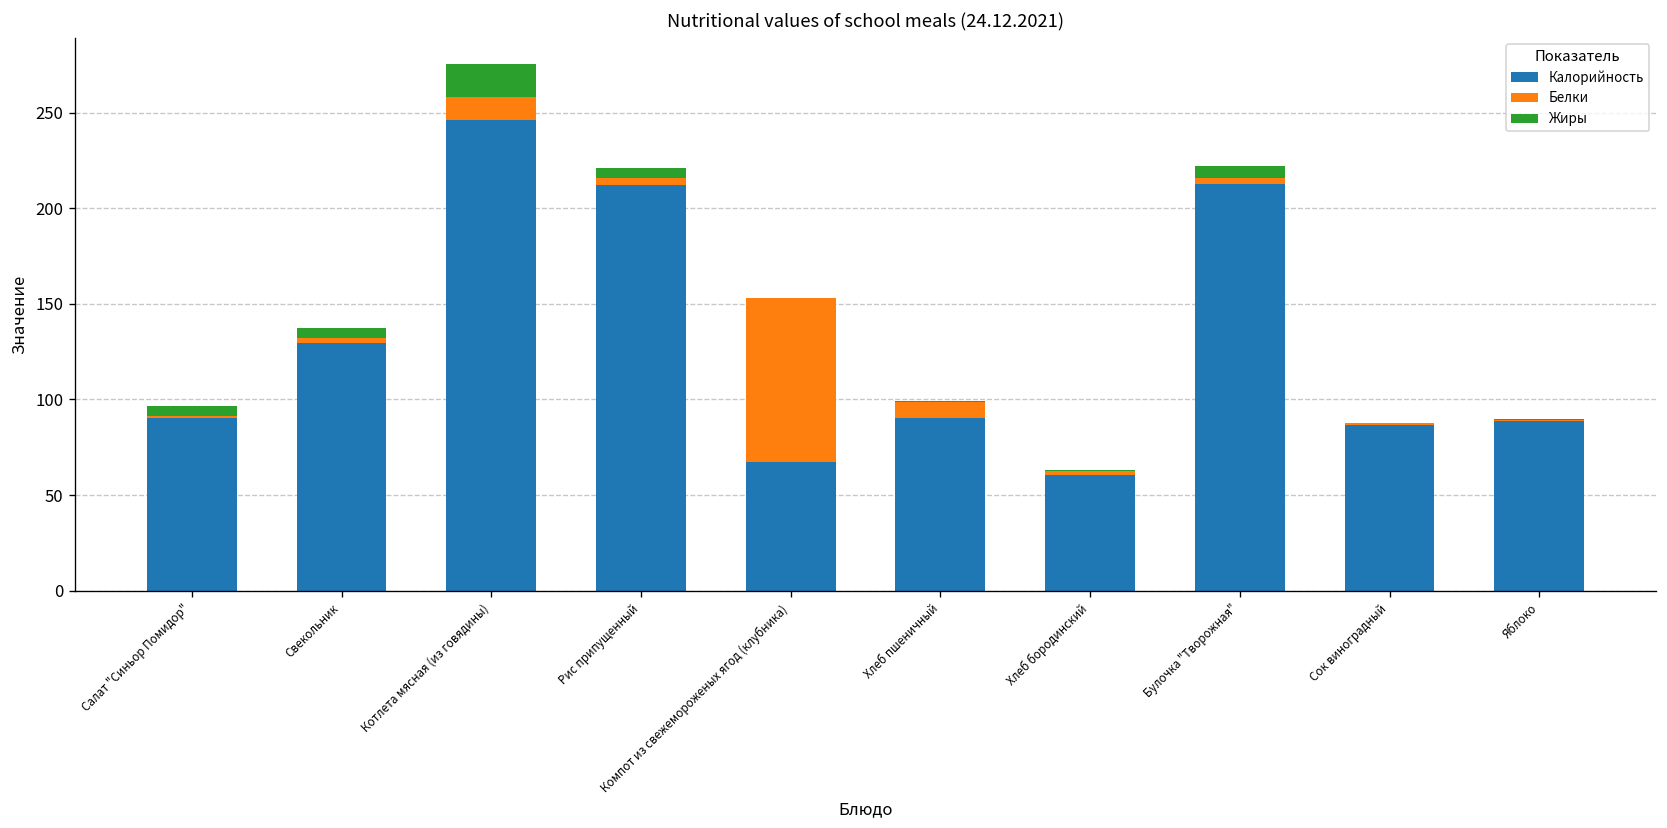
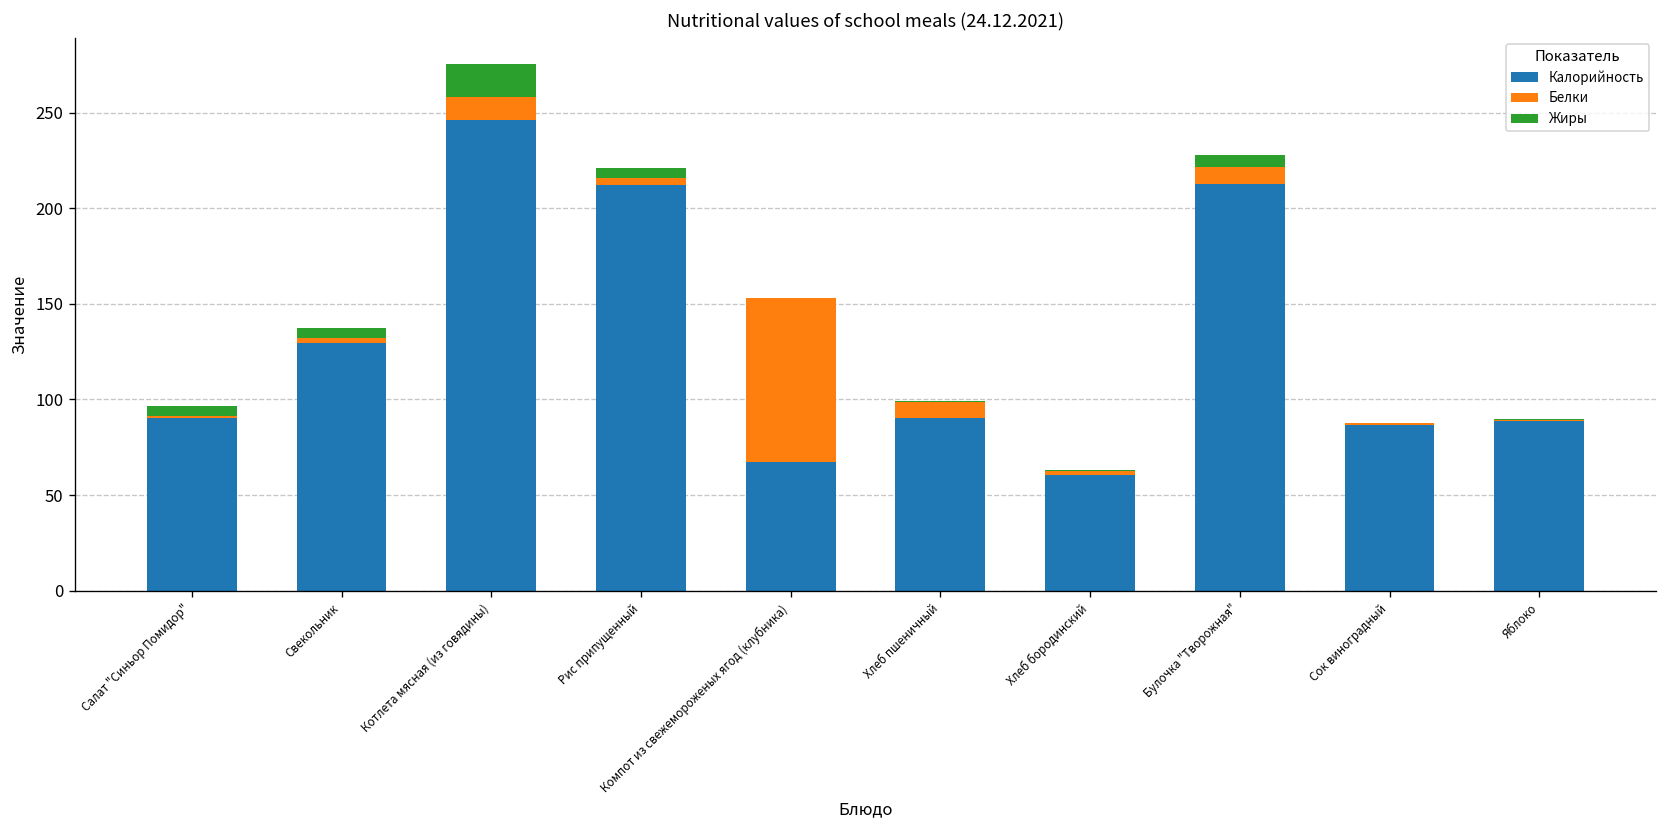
  {
    "Калорийность": {
      "Салат \"Синьор Помидор\"": 90,
      "Свекольник": 130,
      "Котлета мясная (из говядины)": 246,
      "Рис припущенный": 212,
      "Компот из свежемороженых ягод (клубника)": 67,
      "Хлеб пшеничный": 90,
      "Хлеб бородинский": 61,
      "Булочка \"Творожная\"": 213,
      "Сок виноградный": 87,
      "Яблоко": 89
    },
    "Белки": {
      "Свекольник": 3,
      "Котлета мясная (из говядины)": 12,
      "Рис припущенный": 4,
      "Компот из свежемороженых ягод (клубника)": 86,
      "Хлеб пшеничный": 9,
      "Хлеб бородинский": 2,
-     "Булочка \"Творожная\"": 3
+     "Булочка \"Творожная\"": 9
    },
    "Жиры": {
      "Салат \"Синьор Помидор\"": 5,
      "Свекольник": 5,
      "Котлета мясная (из говядины)": 17,
      "Рис припущенный": 5,
      "Булочка \"Творожная\"": 6
    }
  }
